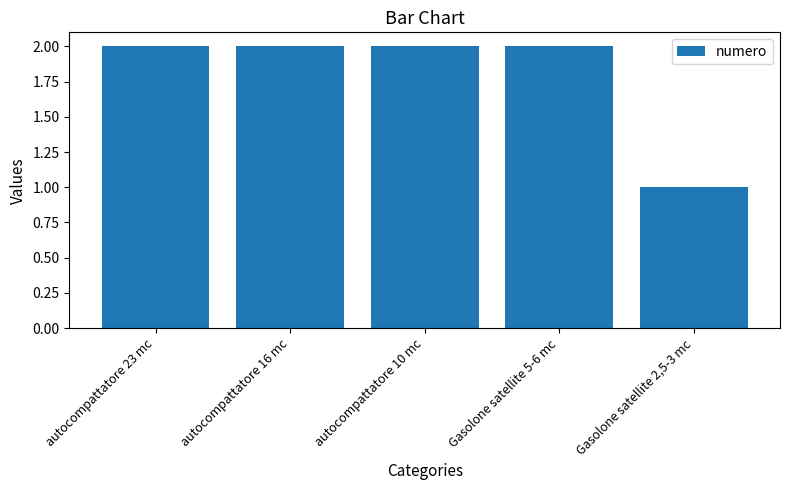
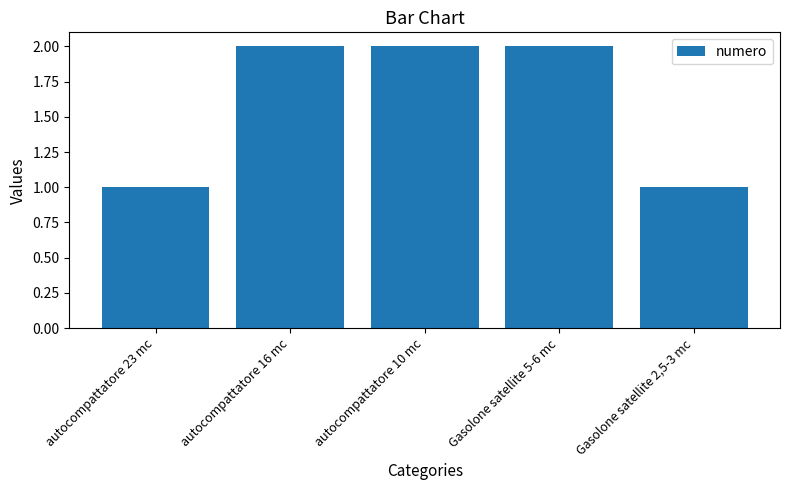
  {
-   "autocompattatore 23 mc": 2,
+   "autocompattatore 23 mc": 1,
    "autocompattatore 16 mc": 2,
    "autocompattatore 10 mc": 2,
    "Gasolone satellite 5-6 mc": 2,
    "Gasolone satellite 2,5-3 mc": 1
  }
